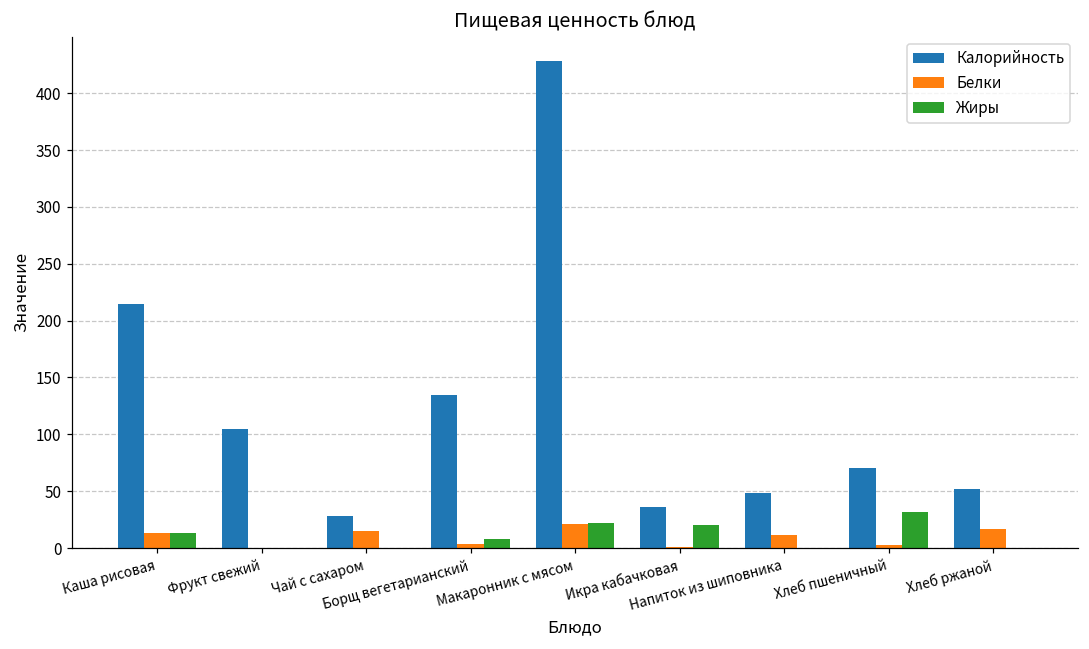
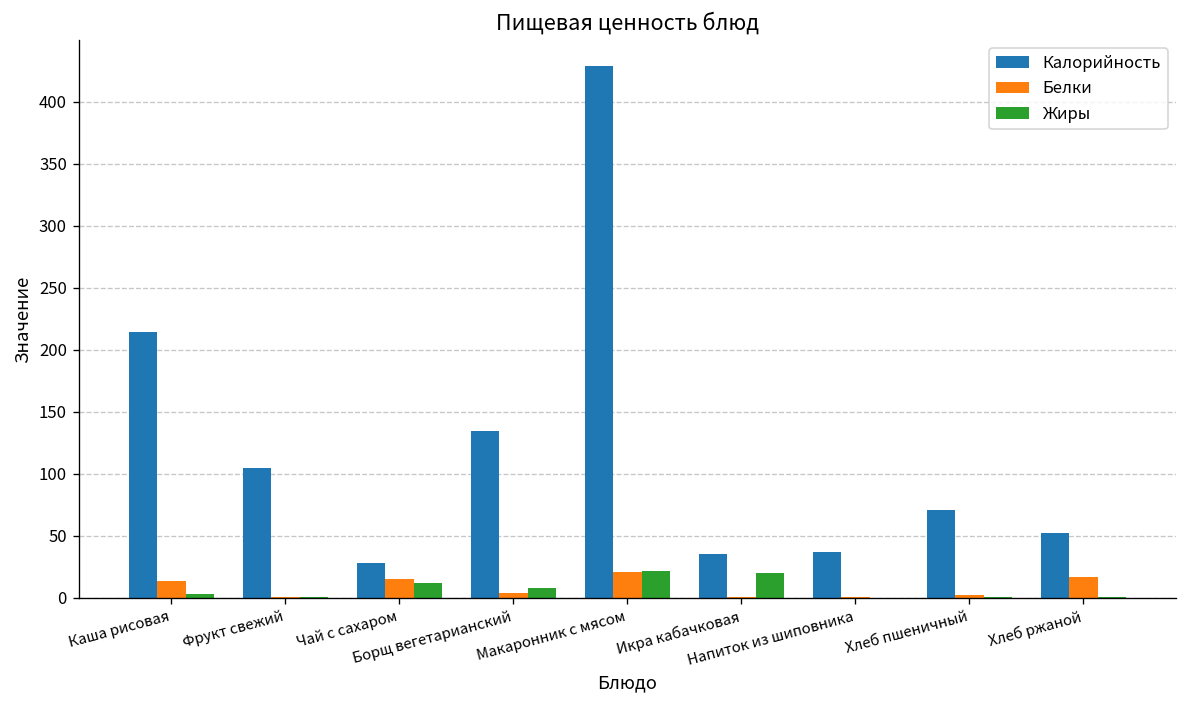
  {
    "Калорийность": {
      "Каша рисовая": 214,
      "Фрукт свежий": 105,
      "Чай с сахаром": 28,
      "Борщ вегетарианский": 134,
      "Макаронник с мясом": 428,
      "Икра кабачковая": 36,
-     "Напиток из шиповника": 48,
+     "Напиток из шиповника": 37,
      "Хлеб пшеничный": 71,
      "Хлеб ржаной": 52
    },
    "Белки": {
      "Каша рисовая": 14,
      "Чай с сахаром": 15,
      "Борщ вегетарианский": 4,
      "Макаронник с мясом": 21,
-     "Напиток из шиповника": 12,
+     "Напиток из шиповника": 0,
      "Хлеб ржаной": 17
    },
    "Жиры": {
-     "Каша рисовая": 14,
-     "Чай с сахаром": 0,
+     "Каша рисовая": 3,
+     "Чай с сахаром": 12,
      "Борщ вегетарианский": 8,
      "Макаронник с мясом": 22,
      "Икра кабачковая": 20,
-     "Хлеб пшеничный": 32
+     "Хлеб пшеничный": 0
    }
  }
